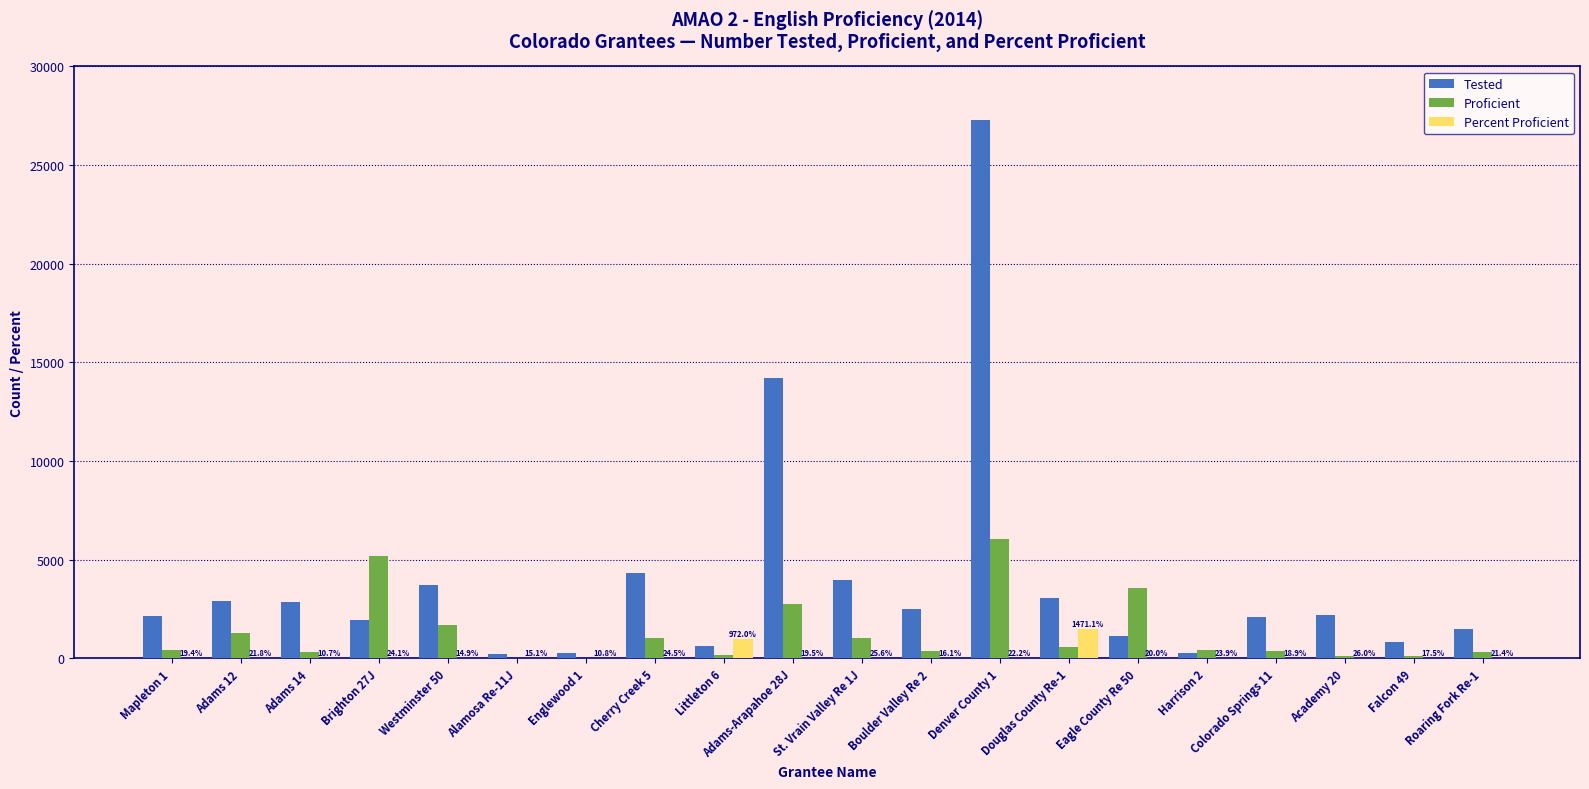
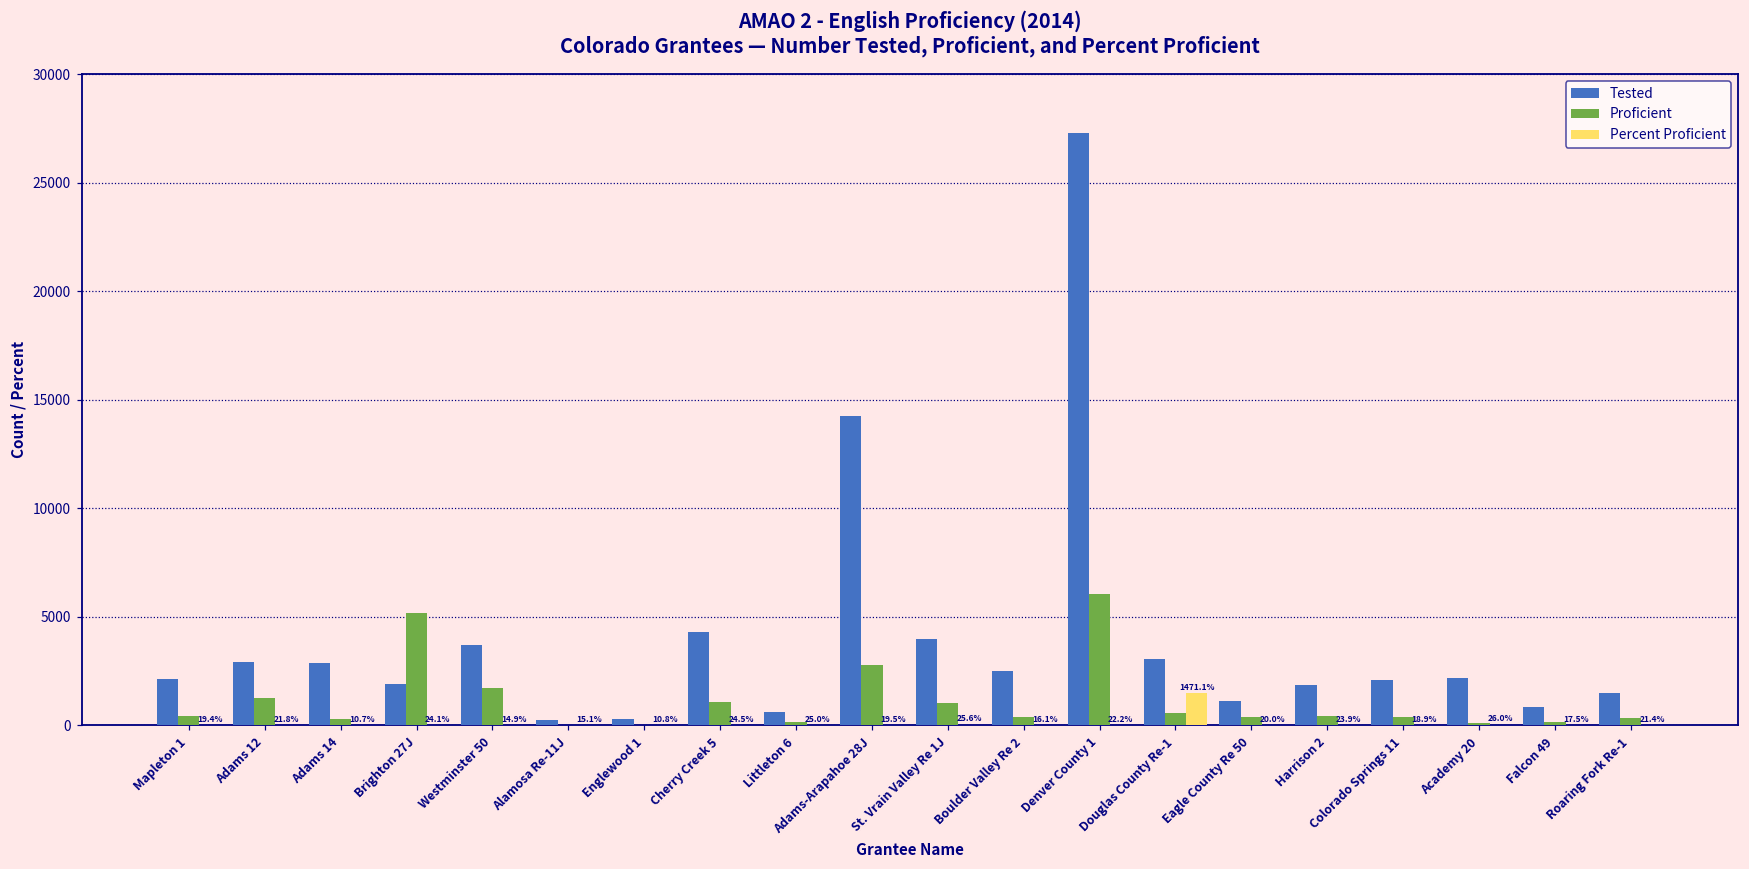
  {
    "Tested": {
      "Mapleton 1": "2200",
      "Adams 12": "2900",
      "Adams 14": "2900",
      "Brighton 27J": "1900",
      "Westminster 50": "3700",
      "Alamosa Re-11J": "200",
      "Englewood 1": "300",
      "Cherry Creek 5": "4300",
      "Littleton 6": "600",
      "Adams-Arapahoe 28J": "14200",
      "St. Vrain Valley Re 1J": "4000",
      "Boulder Valley Re 2": "2500",
      "Denver County 1": "27300",
      "Douglas County Re-1": "3000",
      "Eagle County Re 50": "1100",
-     "Harrison 2": "300",
+     "Harrison 2": "1900",
      "Colorado Springs 11": "2100",
      "Academy 20": "2200",
      "Falcon 49": "800",
      "Roaring Fork Re-1": "1500"
    },
    "Proficient": {
      "Mapleton 1": "400",
      "Adams 12": "1300",
      "Adams 14": "300",
      "Brighton 27J": "5200",
      "Westminster 50": "1700",
      "Cherry Creek 5": "1100",
      "Littleton 6": "200",
      "Adams-Arapahoe 28J": "2800",
      "St. Vrain Valley Re 1J": "1000",
      "Boulder Valley Re 2": "400",
      "Denver County 1": "6100",
      "Douglas County Re-1": "600",
-     "Eagle County Re 50": "3600",
+     "Eagle County Re 50": "400",
      "Harrison 2": "400",
      "Colorado Springs 11": "400",
      "Falcon 49": "100",
      "Roaring Fork Re-1": "300"
    },
    "Percent Proficient": {
      "Mapleton 1": "19.4%",
      "Adams 12": "21.8%",
      "Adams 14": "10.7%",
      "Brighton 27J": "24.1%",
      "Westminster 50": "14.9%",
      "Alamosa Re-11J": "15.1%",
      "Englewood 1": "10.8%",
      "Cherry Creek 5": "24.5%",
-     "Littleton 6": "972.0%",
+     "Littleton 6": "25.0%",
      "Adams-Arapahoe 28J": "19.5%",
      "St. Vrain Valley Re 1J": "25.6%",
      "Boulder Valley Re 2": "16.1%",
      "Denver County 1": "22.2%",
      "Douglas County Re-1": "1471.1%",
      "Eagle County Re 50": "20.0%",
      "Harrison 2": "23.9%",
      "Colorado Springs 11": "18.9%",
      "Academy 20": "26.0%",
      "Falcon 49": "17.5%",
      "Roaring Fork Re-1": "21.4%"
    }
  }
